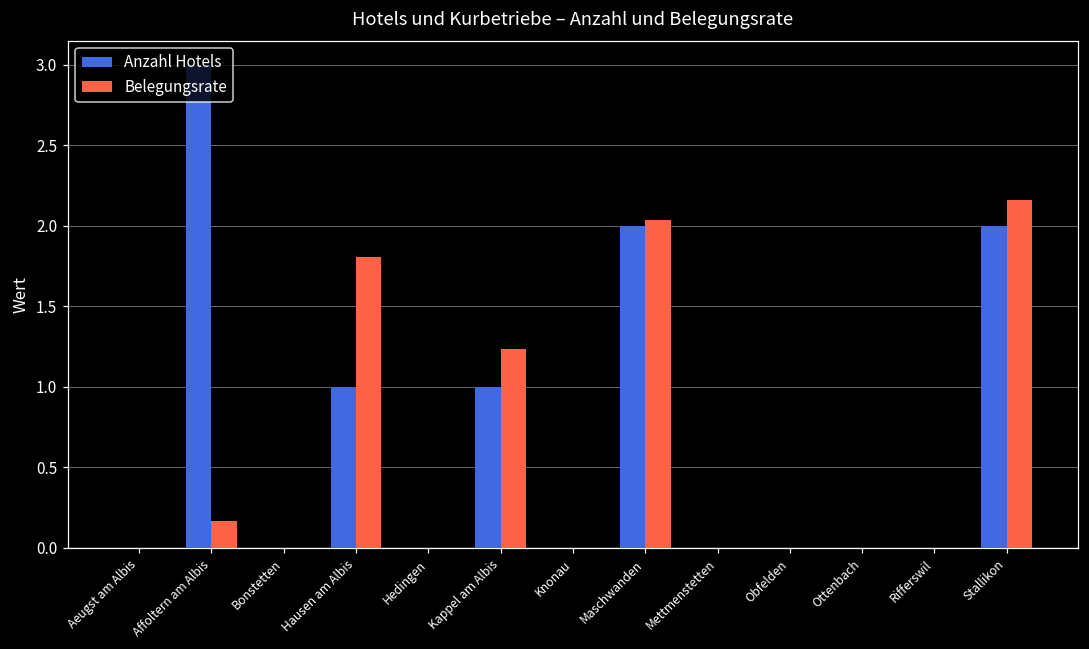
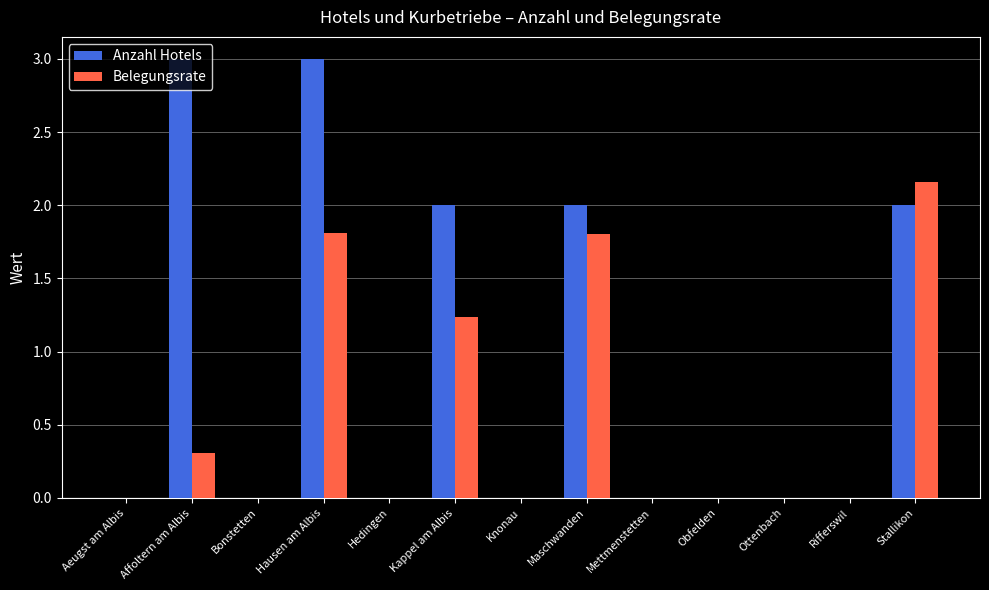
  {
    "Anzahl Hotels": {
      "Aeugst am Albis": 0,
      "Bonstetten": 0,
-     "Hausen am Albis": 1,
+     "Hausen am Albis": 3,
      "Hedingen": 0,
-     "Kappel am Albis": 1,
+     "Kappel am Albis": 2,
      "Knonau": 0,
      "Maschwanden": 2,
      "Mettmenstetten": 0,
      "Obfelden": 0,
      "Ottenbach": 0,
      "Rifferswil": 0,
      "Stallikon": 2
    },
    "Belegungsrate": {
      "Aeugst am Albis": 0.00,
-     "Affoltern am Albis": 0.16,
+     "Affoltern am Albis": 0.31,
      "Bonstetten": 0.00,
      "Hausen am Albis": 1.81,
      "Hedingen": 0.00,
      "Kappel am Albis": 1.23,
      "Knonau": 0.00,
-     "Maschwanden": 2.04,
+     "Maschwanden": 1.81,
      "Mettmenstetten": 0.00,
      "Obfelden": 0.00,
      "Ottenbach": 0.00,
      "Rifferswil": 0.00,
      "Stallikon": 2.16
    }
  }
